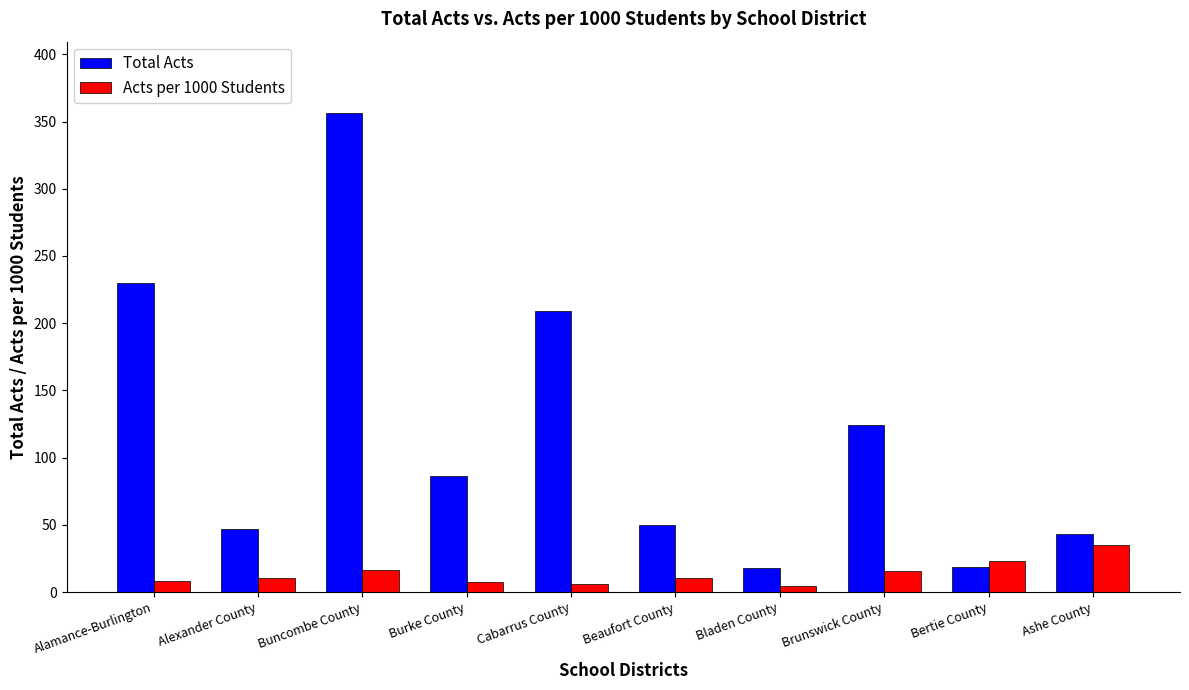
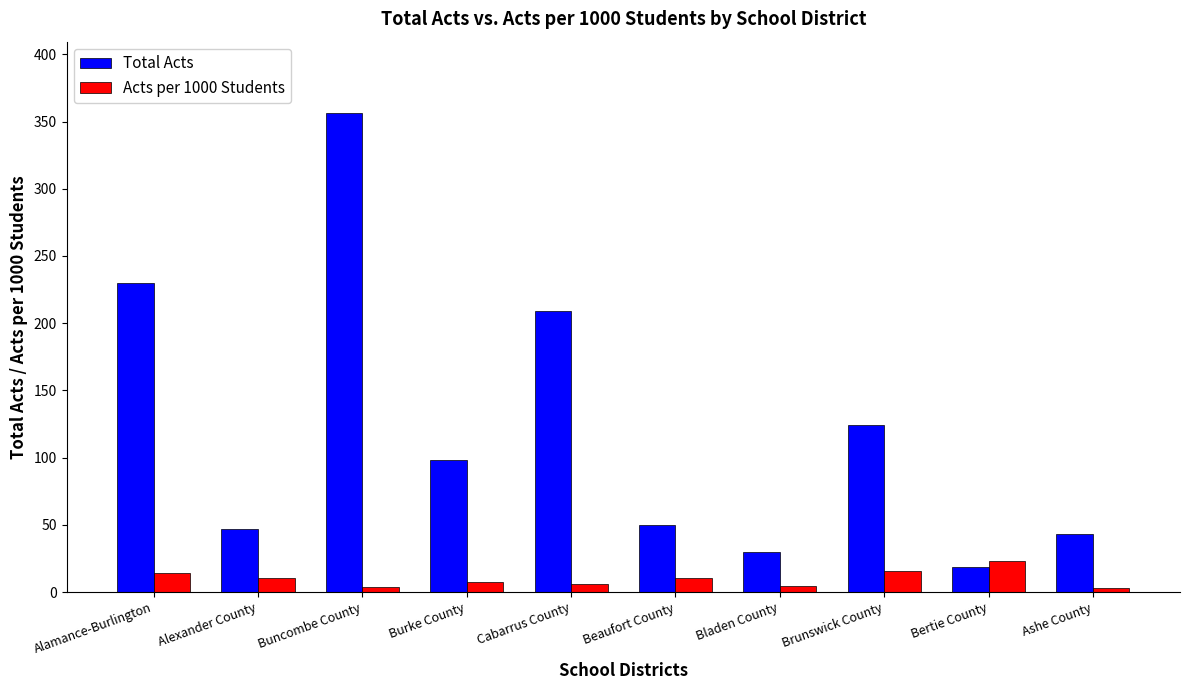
  {
    "Total Acts": {
      "Alamance-Burlington": 230,
      "Alexander County": 47,
      "Buncombe County": 356,
-     "Burke County": 86,
+     "Burke County": 98,
      "Cabarrus County": 209,
      "Beaufort County": 50,
-     "Bladen County": 18,
+     "Bladen County": 30,
      "Brunswick County": 124,
      "Bertie County": 19,
      "Ashe County": 43
    },
    "Acts per 1000 Students": {
-     "Alamance-Burlington": 8,
+     "Alamance-Burlington": 14,
      "Alexander County": 11,
-     "Buncombe County": 16,
+     "Buncombe County": 4,
      "Burke County": 8,
      "Cabarrus County": 6,
      "Beaufort County": 11,
      "Bladen County": 5,
      "Brunswick County": 16,
      "Bertie County": 23,
-     "Ashe County": 35
+     "Ashe County": 3
    }
  }
